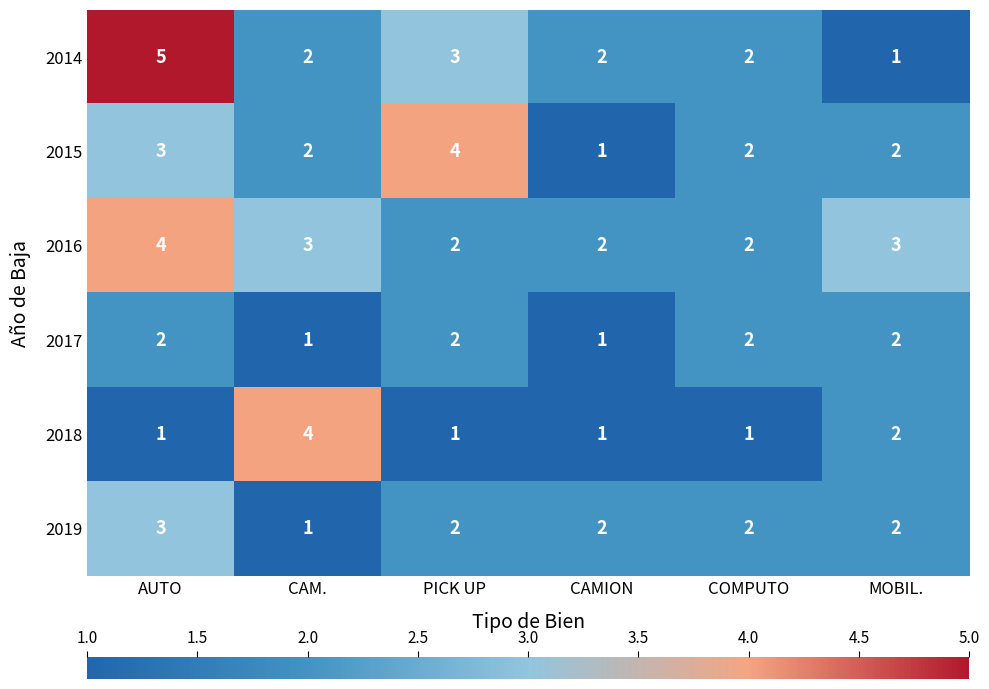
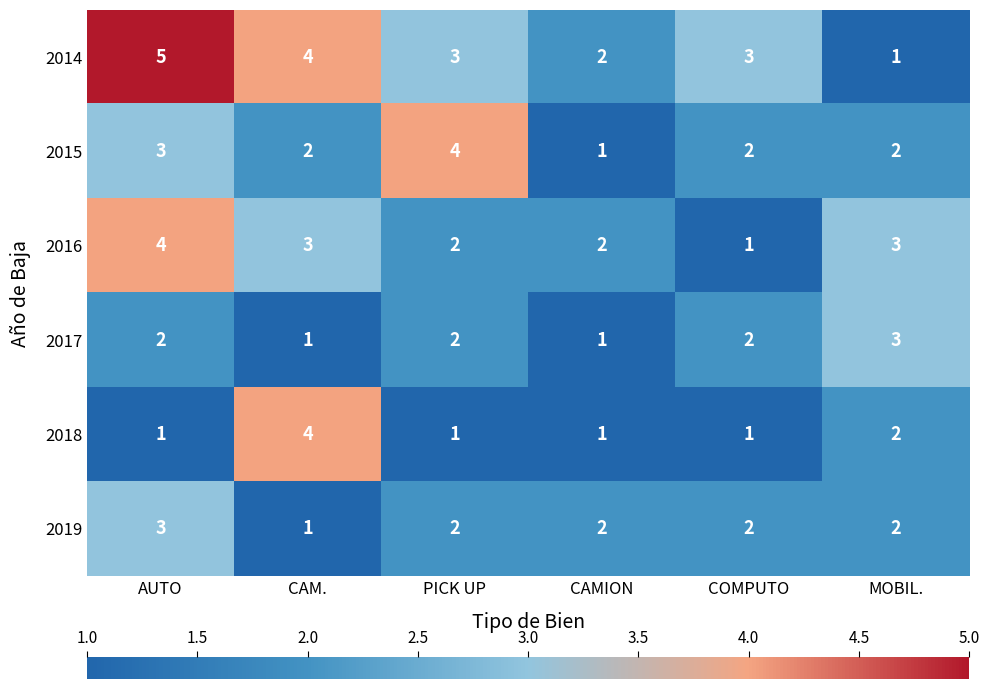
  {
    "2014": {
      "AUTO": 5,
-     "CAM.": 2,
+     "CAM.": 4,
      "PICK UP": 3,
      "CAMION": 2,
-     "COMPUTO": 2,
+     "COMPUTO": 3,
      "MOBIL.": 1
    },
    "2015": {
      "AUTO": 3,
      "CAM.": 2,
      "PICK UP": 4,
      "CAMION": 1,
      "COMPUTO": 2,
      "MOBIL.": 2
    },
    "2016": {
      "AUTO": 4,
      "CAM.": 3,
      "PICK UP": 2,
      "CAMION": 2,
-     "COMPUTO": 2,
+     "COMPUTO": 1,
      "MOBIL.": 3
    },
    "2017": {
      "AUTO": 2,
      "CAM.": 1,
      "PICK UP": 2,
      "CAMION": 1,
      "COMPUTO": 2,
-     "MOBIL.": 2
+     "MOBIL.": 3
    },
    "2018": {
      "AUTO": 1,
      "CAM.": 4,
      "PICK UP": 1,
      "CAMION": 1,
      "COMPUTO": 1,
      "MOBIL.": 2
    },
    "2019": {
      "AUTO": 3,
      "CAM.": 1,
      "PICK UP": 2,
      "CAMION": 2,
      "COMPUTO": 2,
      "MOBIL.": 2
    }
  }
